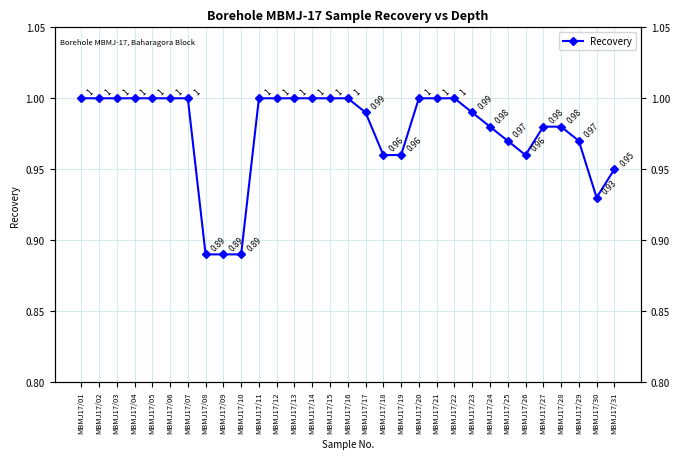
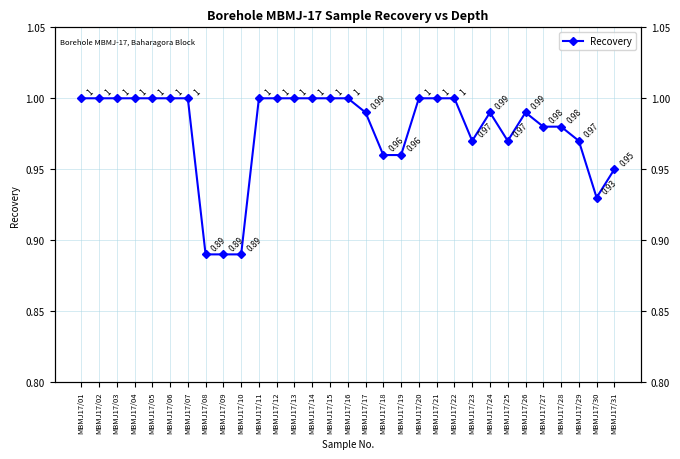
  {
    "MBMJ17/01": 1,
    "MBMJ17/02": 1,
    "MBMJ17/03": 1,
    "MBMJ17/04": 1,
    "MBMJ17/05": 1,
    "MBMJ17/06": 1,
    "MBMJ17/07": 1,
    "MBMJ17/09": 0.89,
    "MBMJ17/10": 0.89,
    "MBMJ17/11": 1,
    "MBMJ17/12": 1,
    "MBMJ17/13": 1,
    "MBMJ17/14": 1,
    "MBMJ17/15": 1,
    "MBMJ17/16": 1,
    "MBMJ17/17": 0.99,
    "MBMJ17/19": 0.96,
    "MBMJ17/20": 1,
    "MBMJ17/21": 1,
    "MBMJ17/22": 1,
-   "MBMJ17/23": 0.99,
-   "MBMJ17/24": 0.98,
+   "MBMJ17/23": 0.97,
+   "MBMJ17/24": 0.99,
    "MBMJ17/25": 0.97,
-   "MBMJ17/26": 0.96,
+   "MBMJ17/26": 0.99,
    "MBMJ17/28": 0.98,
    "MBMJ17/29": 0.97,
    "MBMJ17/30": 0.93,
    "MBMJ17/31": 0.95
  }
